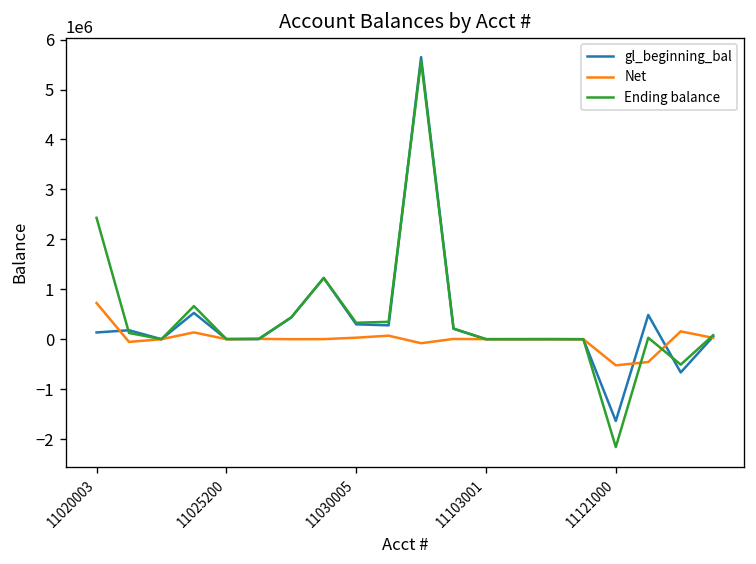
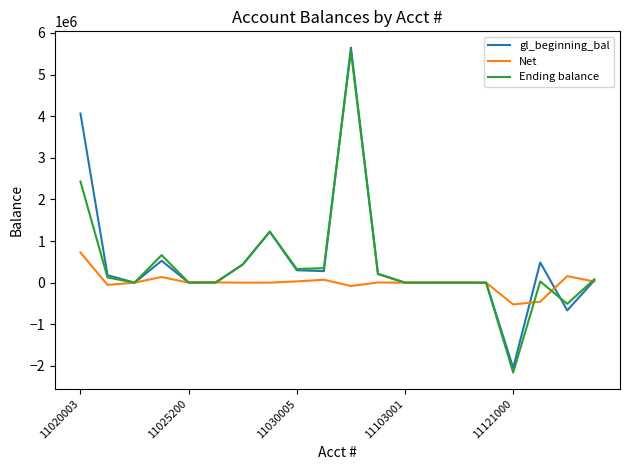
  {
    "gl_beginning_bal": {
-     "11020003": 100000,
-     "11121000": -1600000
+     "11020003": 4100000,
+     "11121000": -2000000
    },
    "Net": {
      "11020003": 700000,
      "11030005": 0,
      "11121000": -500000
    },
    "Ending balance": {
      "11020003": 2400000,
      "11121000": -2200000
    }
  }
